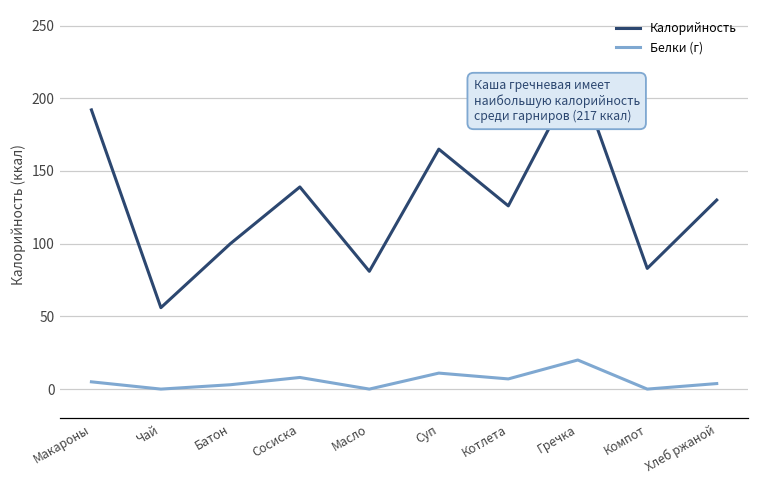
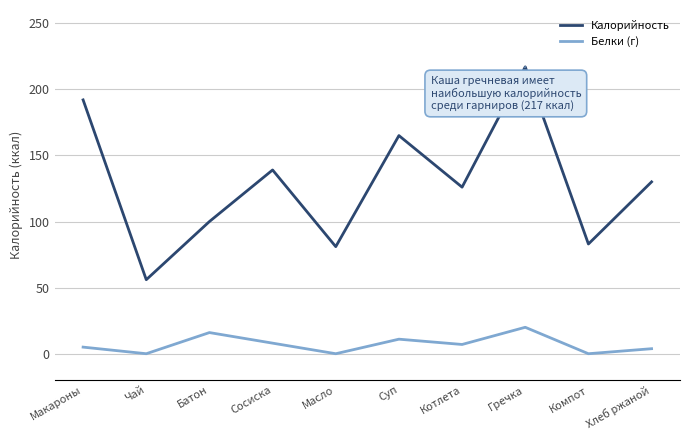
  {
    "Калорийность": {
      "Макароны": 192,
      "Чай": 56,
      "Батон": 100,
      "Сосиска": 139,
      "Масло": 81,
      "Суп": 165,
      "Котлета": 126,
      "Компот": 83,
      "Хлеб ржаной": 130
    },
    "Белки (г)": {
      "Макароны": 5,
      "Чай": 0,
-     "Батон": 3,
+     "Батон": 16,
      "Сосиска": 8,
      "Масло": 0,
      "Суп": 11,
      "Котлета": 7,
      "Гречка": 20,
      "Компот": 0,
      "Хлеб ржаной": 4
    }
  }
